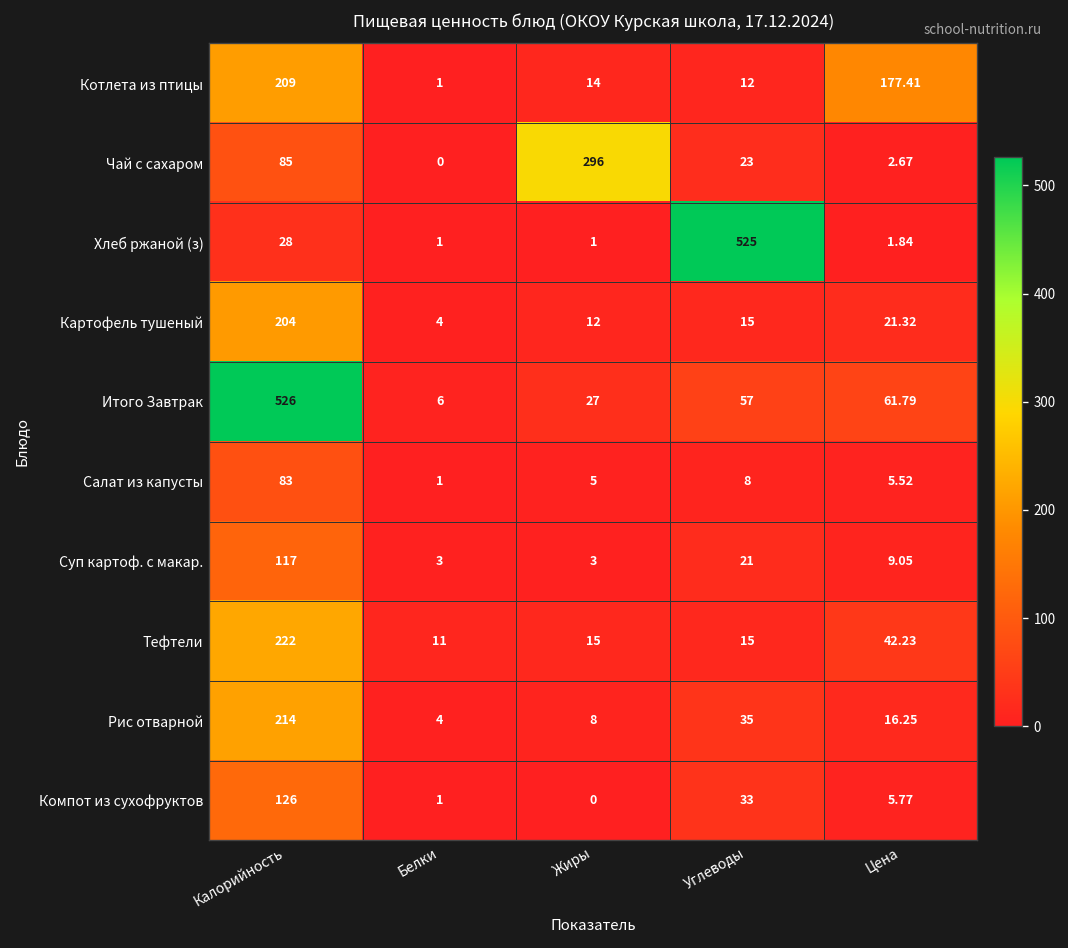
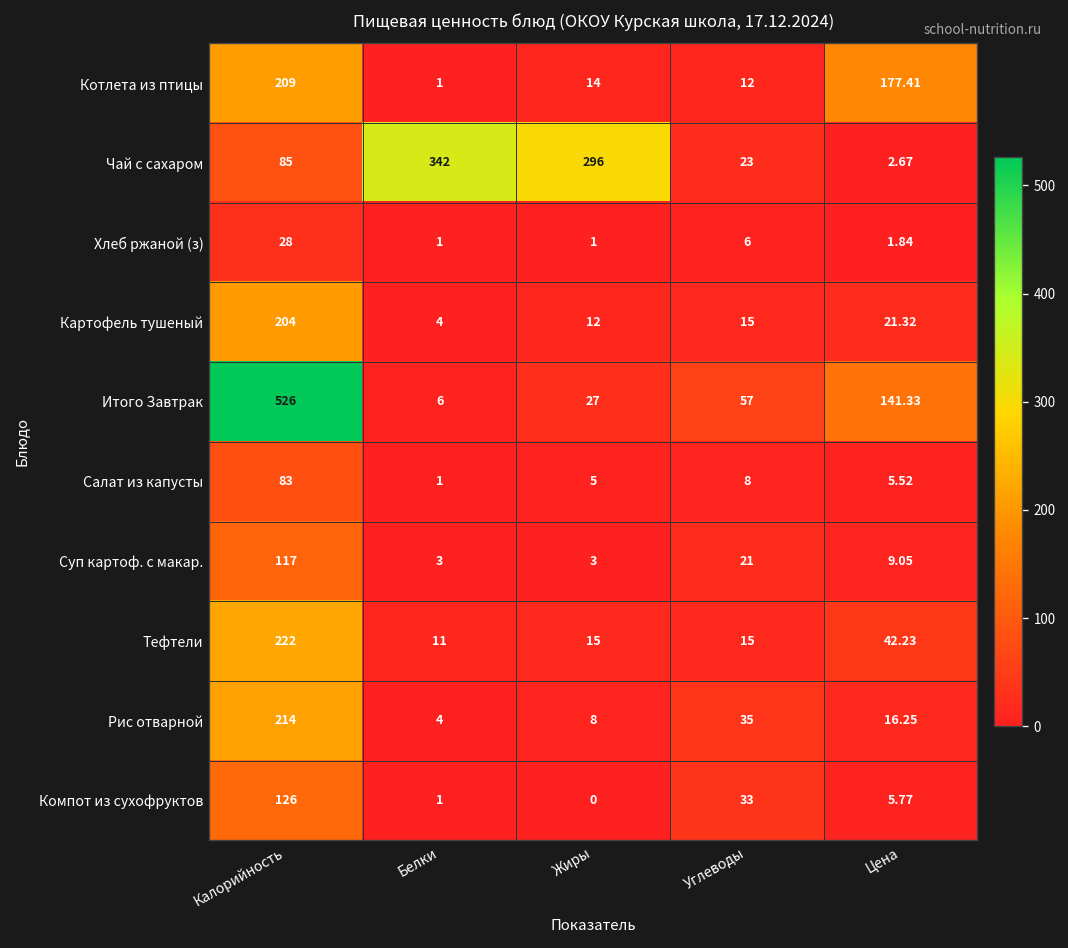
  {
    "Котлета из птицы": {
      "Калорийность": 209,
      "Белки": 1,
      "Жиры": 14,
      "Углеводы": 12,
      "Цена": 177.41
    },
    "Чай с сахаром": {
      "Калорийность": 85,
-     "Белки": 0,
+     "Белки": 342,
      "Жиры": 296,
      "Углеводы": 23,
      "Цена": 2.67
    },
    "Хлеб ржаной (з)": {
      "Калорийность": 28,
      "Белки": 1,
      "Жиры": 1,
-     "Углеводы": 525,
+     "Углеводы": 6,
      "Цена": 1.84
    },
    "Картофель тушеный": {
      "Калорийность": 204,
      "Белки": 4,
      "Жиры": 12,
      "Углеводы": 15,
      "Цена": 21.32
    },
    "Итого Завтрак": {
      "Калорийность": 526,
      "Белки": 6,
      "Жиры": 27,
      "Углеводы": 57,
-     "Цена": 61.79
+     "Цена": 141.33
    },
    "Салат из капусты": {
      "Калорийность": 83,
      "Белки": 1,
      "Жиры": 5,
      "Углеводы": 8,
      "Цена": 5.52
    },
    "Суп картоф. с макар.": {
      "Калорийность": 117,
      "Белки": 3,
      "Жиры": 3,
      "Углеводы": 21,
      "Цена": 9.05
    },
    "Тефтели": {
      "Калорийность": 222,
      "Белки": 11,
      "Жиры": 15,
      "Углеводы": 15,
      "Цена": 42.23
    },
    "Рис отварной": {
      "Калорийность": 214,
      "Белки": 4,
      "Жиры": 8,
      "Углеводы": 35,
      "Цена": 16.25
    },
    "Компот из сухофруктов": {
      "Калорийность": 126,
      "Белки": 1,
      "Жиры": 0,
      "Углеводы": 33,
      "Цена": 5.77
    }
  }
